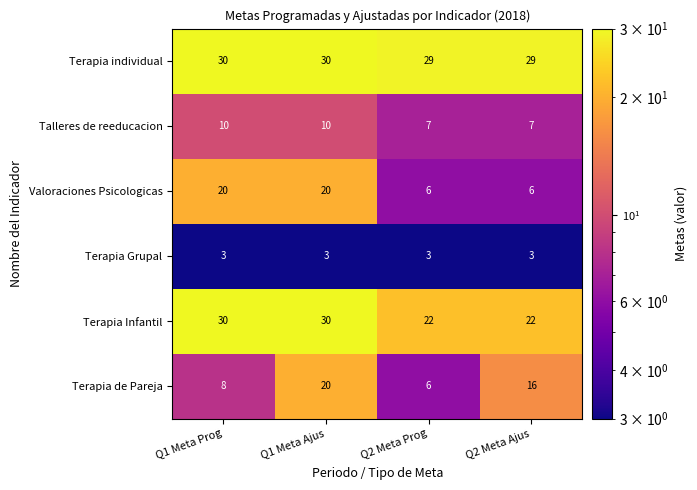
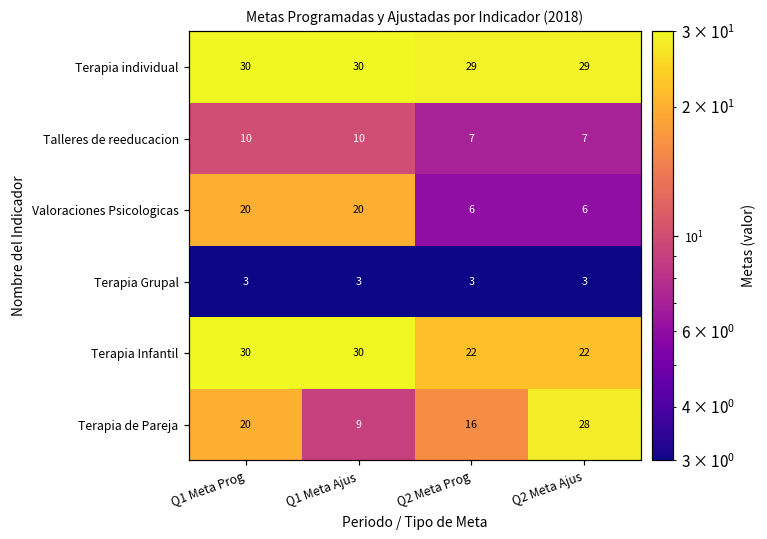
  {
    "Terapia individual": {
      "Q1 Meta Prog": 30,
      "Q1 Meta Ajus": 30,
      "Q2 Meta Prog": 29,
      "Q2 Meta Ajus": 29
    },
    "Talleres de reeducacion": {
      "Q1 Meta Prog": 10,
      "Q1 Meta Ajus": 10,
      "Q2 Meta Prog": 7,
      "Q2 Meta Ajus": 7
    },
    "Valoraciones Psicologicas": {
      "Q1 Meta Prog": 20,
      "Q1 Meta Ajus": 20,
      "Q2 Meta Prog": 6,
      "Q2 Meta Ajus": 6
    },
    "Terapia Grupal": {
      "Q1 Meta Prog": 3,
      "Q1 Meta Ajus": 3,
      "Q2 Meta Prog": 3,
      "Q2 Meta Ajus": 3
    },
    "Terapia Infantil": {
      "Q1 Meta Prog": 30,
      "Q1 Meta Ajus": 30,
      "Q2 Meta Prog": 22,
      "Q2 Meta Ajus": 22
    },
    "Terapia de Pareja": {
-     "Q1 Meta Prog": 8,
-     "Q1 Meta Ajus": 20,
-     "Q2 Meta Prog": 6,
-     "Q2 Meta Ajus": 16
+     "Q1 Meta Prog": 20,
+     "Q1 Meta Ajus": 9,
+     "Q2 Meta Prog": 16,
+     "Q2 Meta Ajus": 28
    }
  }
